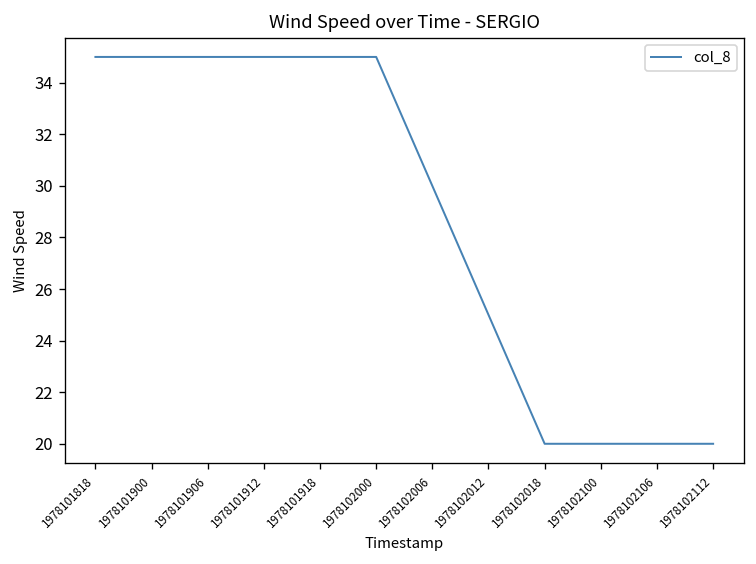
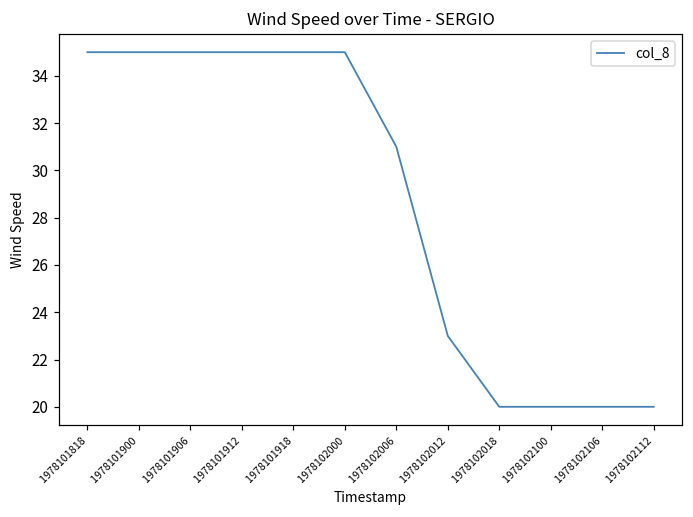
  {
    "1978101818": 35,
    "1978101900": 35,
    "1978101906": 35,
    "1978101912": 35,
    "1978101918": 35,
    "1978102000": 35,
-   "1978102006": 30,
-   "1978102012": 25,
+   "1978102006": 31,
+   "1978102012": 23,
    "1978102018": 20,
    "1978102100": 20,
    "1978102106": 20,
    "1978102112": 20
  }
